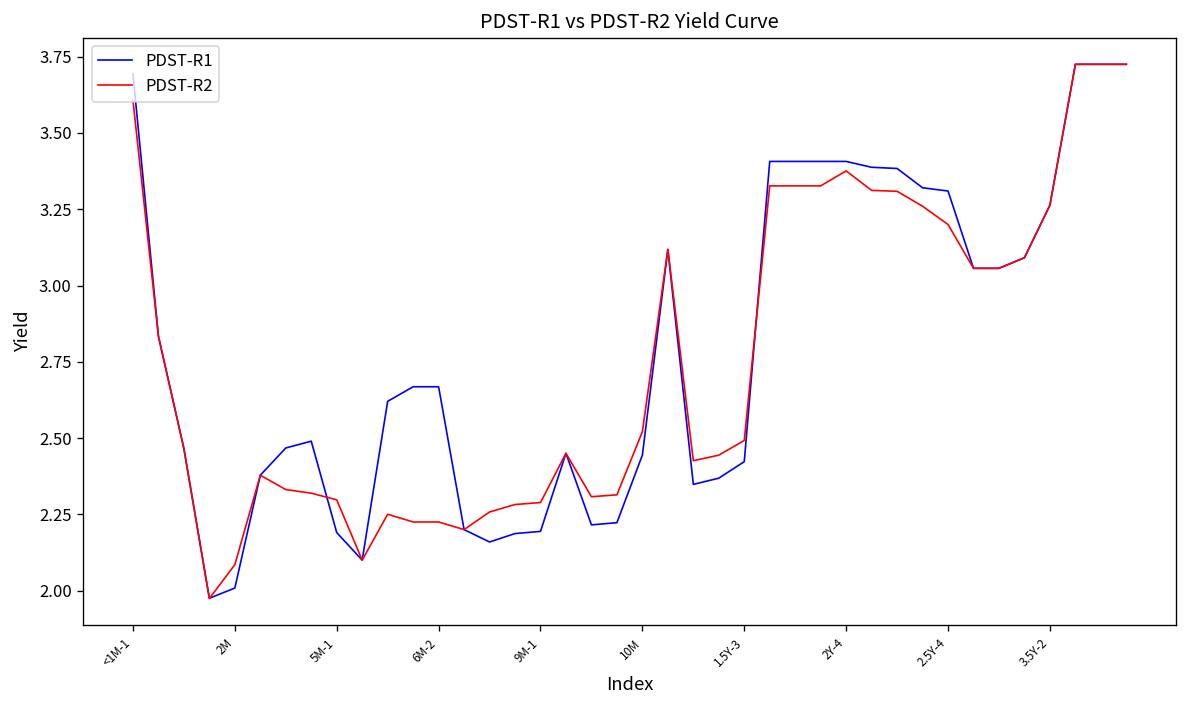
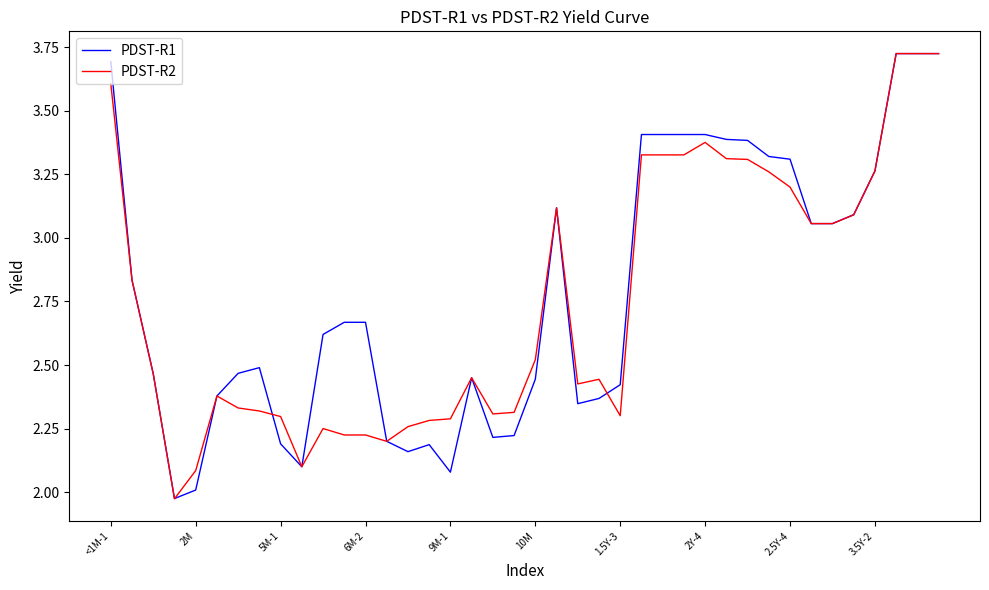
  {
    "PDST-R1": {
      "2M": 2.01,
      "5M-1": 2.19,
      "6M-2": 2.67,
-     "9M-1": 2.19,
+     "9M-1": 2.08,
      "10M": 2.44,
      "1.5Y-3": 2.42,
      "2Y-4": 3.41,
      "2.5Y-4": 3.31
    },
    "PDST-R2": {
      "2M": 2.09,
      "5M-1": 2.30,
      "6M-2": 2.23,
      "9M-1": 2.29,
      "10M": 2.52,
-     "1.5Y-3": 2.49,
+     "1.5Y-3": 2.30,
      "2Y-4": 3.38,
      "2.5Y-4": 3.20
    }
  }
